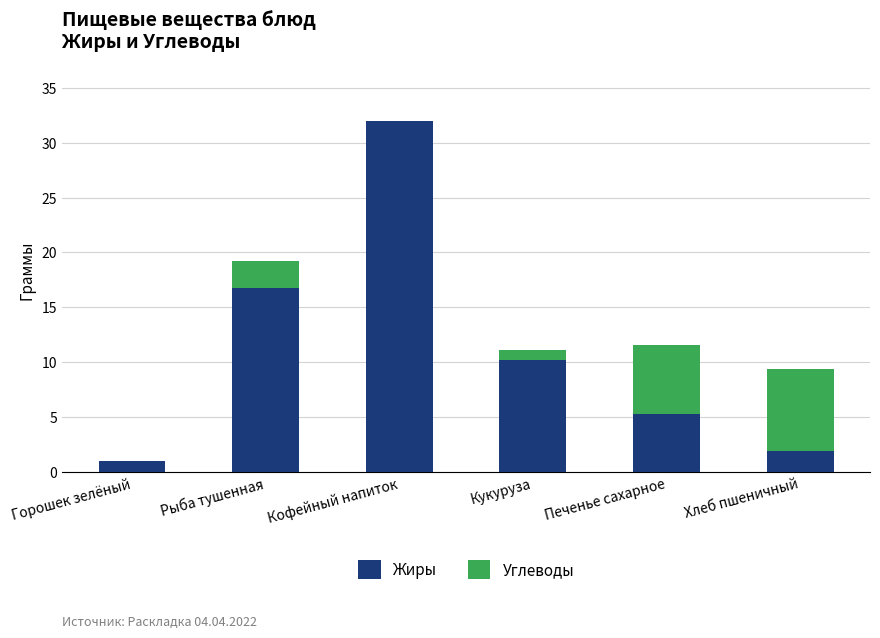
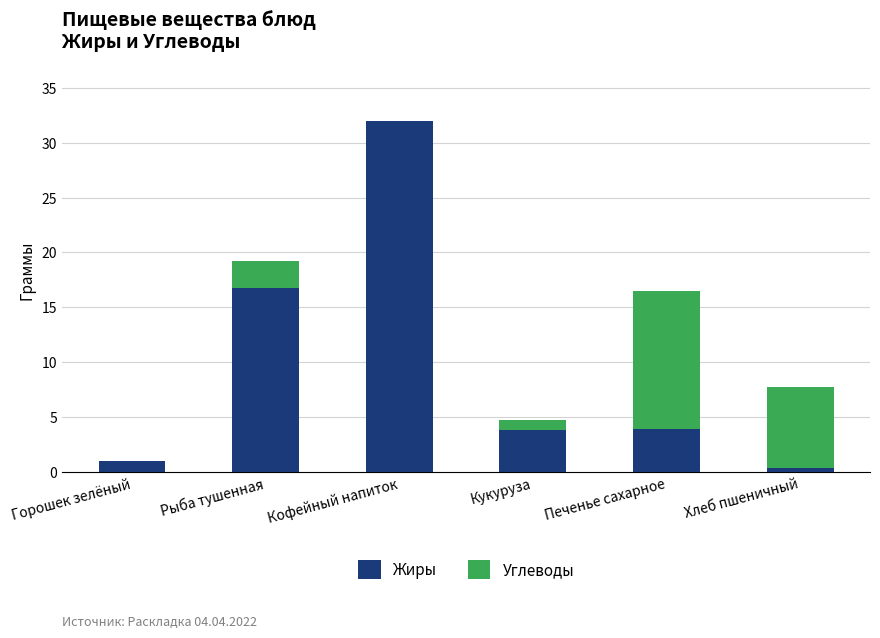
  {
    "Жиры": {
      "Горошек зелёный": 1.0,
      "Рыба тушенная": 16.7,
      "Кофейный напиток": 32.0,
-     "Кукуруза": 10.2,
-     "Печенье сахарное": 5.3,
-     "Хлеб пшеничный": 1.9
+     "Кукуруза": 3.8,
+     "Печенье сахарное": 3.9,
+     "Хлеб пшеничный": 0.3
    },
    "Углеводы": {
      "Горошек зелёный": 0.0,
      "Рыба тушенная": 2.5,
      "Кофейный напиток": 0.0,
      "Кукуруза": 0.9,
-     "Печенье сахарное": 6.3,
+     "Печенье сахарное": 12.6,
      "Хлеб пшеничный": 7.5
    }
  }
